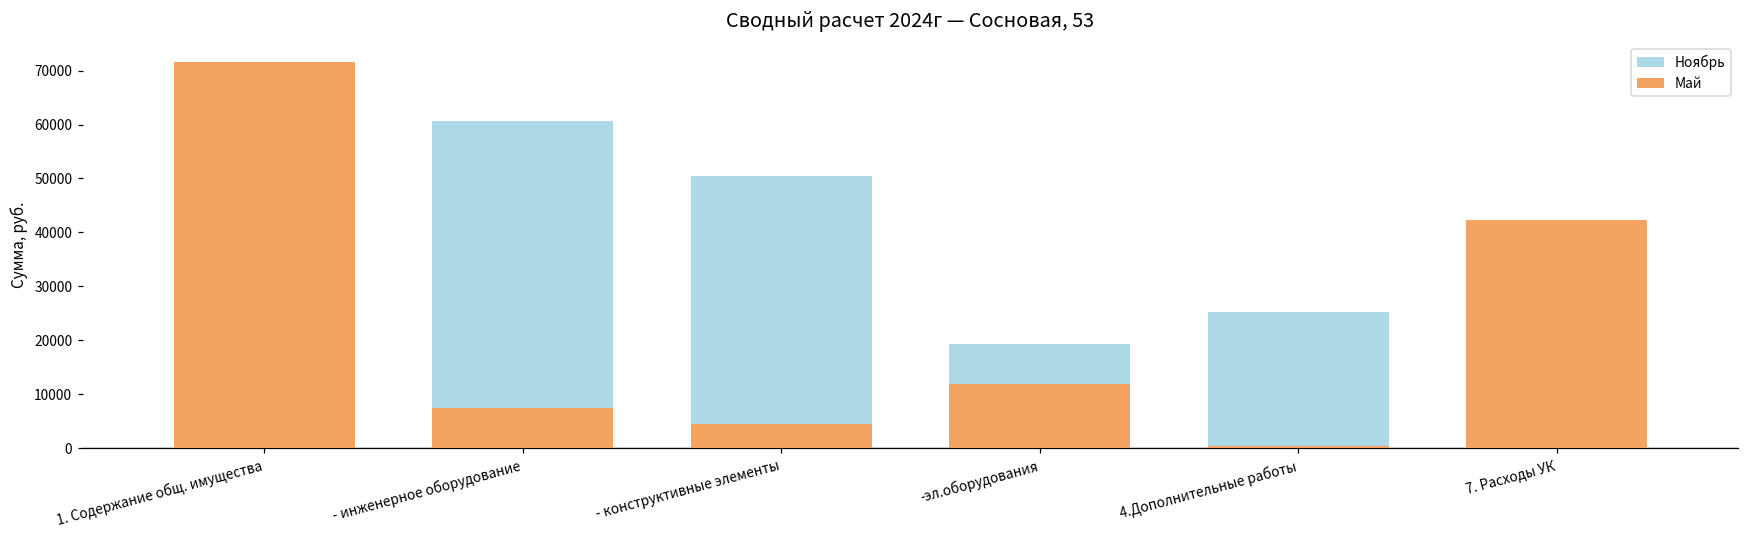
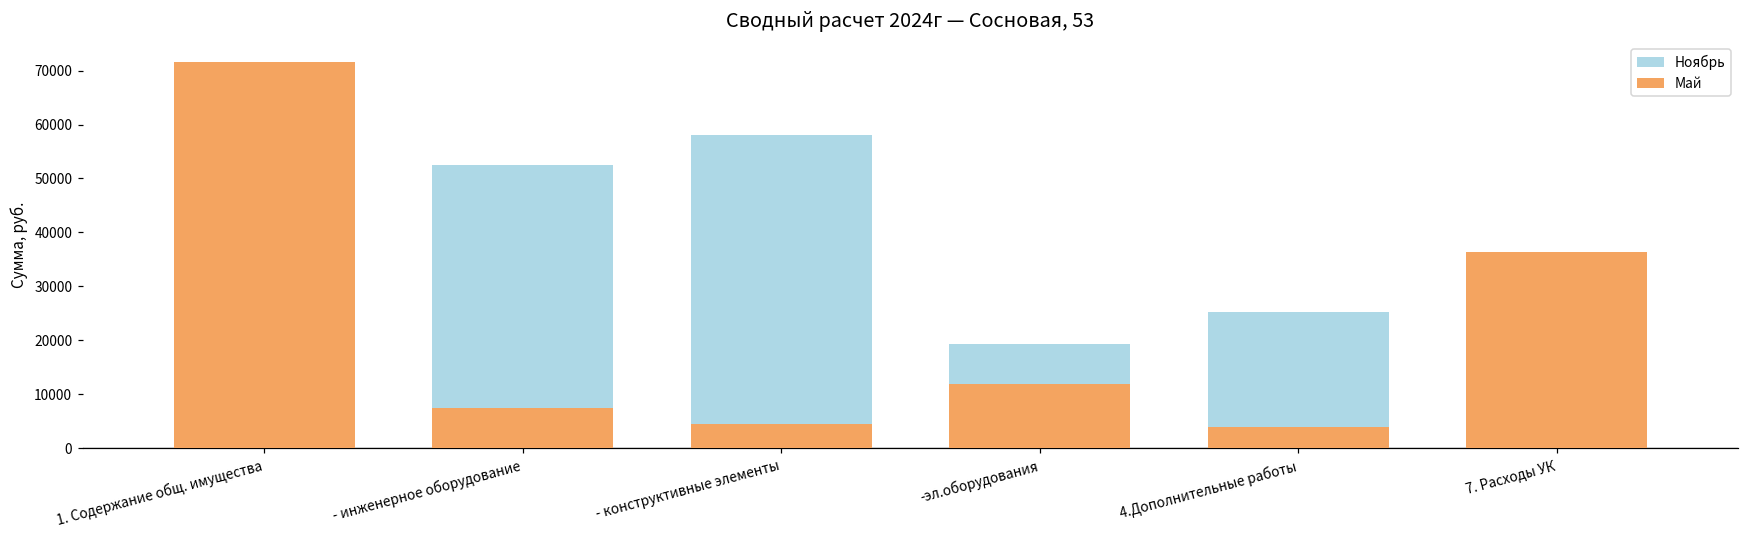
  {
    "Ноябрь": {
      "1. Содержание общ. имущества": 72000,
-     "- инженерное оборудование": 61000,
-     "- конструктивные элементы": 50000,
+     "- инженерное оборудование": 53000,
+     "- конструктивные элементы": 58000,
      "-эл.оборудования": 19000,
      "4.Дополнительные работы": 25000
    },
    "Май": {
      "1. Содержание общ. имущества": 72000,
-     "4.Дополнительные работы": 0,
-     "7. Расходы УК": 42000
+     "4.Дополнительные работы": 4000,
+     "7. Расходы УК": 36000
    }
  }
